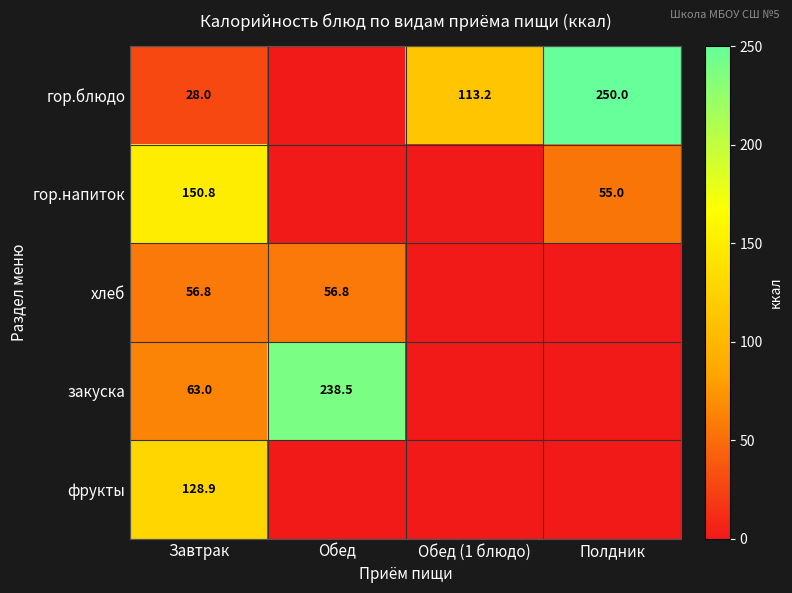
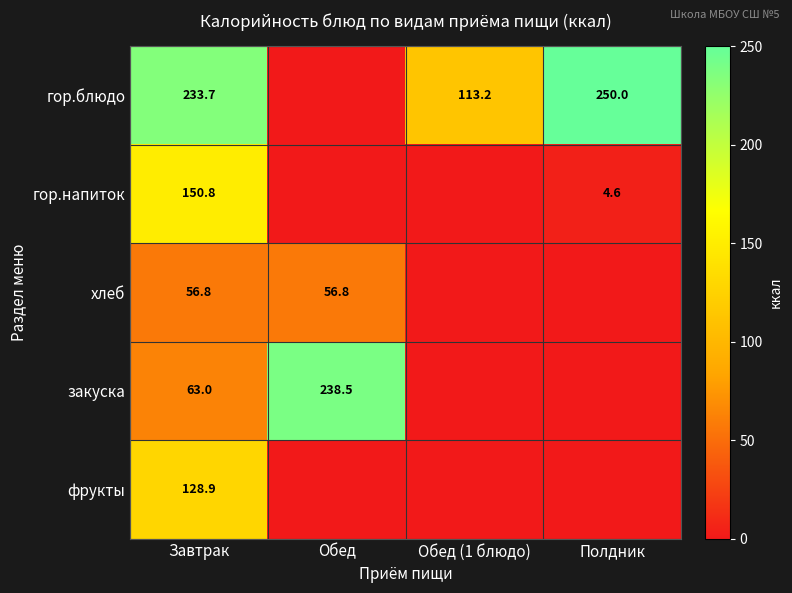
  {
    "гор.блюдо": {
-     "Завтрак": 28.0,
+     "Завтрак": 233.7,
      "Обед (1 блюдо)": 113.2,
      "Полдник": 250.0
    },
    "гор.напиток": {
      "Завтрак": 150.8,
-     "Полдник": 55.0
+     "Полдник": 4.6
    },
    "хлеб": {
      "Завтрак": 56.8,
      "Обед": 56.8
    },
    "закуска": {
      "Завтрак": 63.0,
      "Обед": 238.5
    },
    "фрукты": {
      "Завтрак": 128.9
    }
  }
